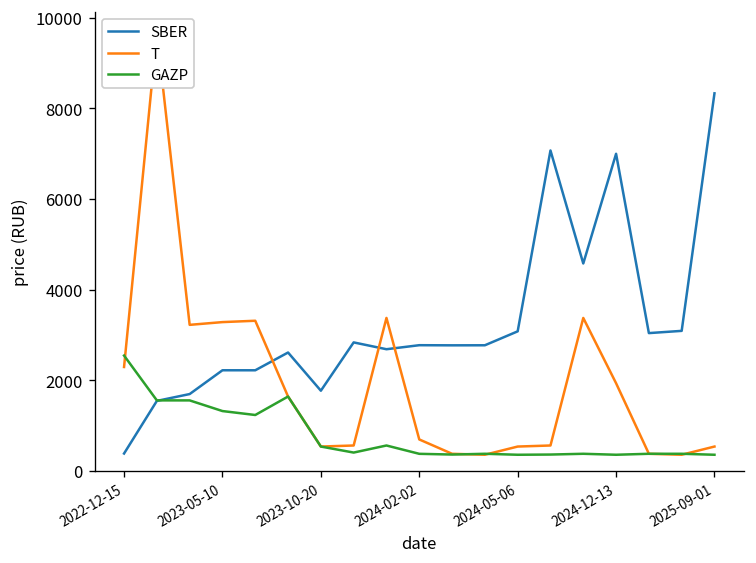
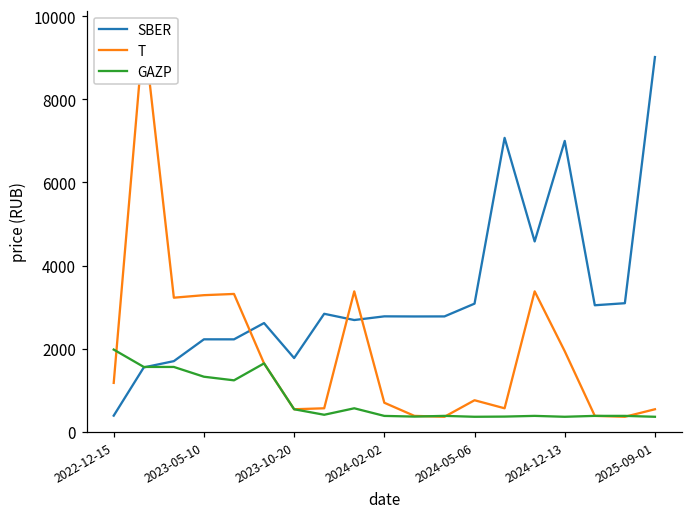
  {
    "SBER": {
      "2022-12-15": 400,
      "2023-10-20": 1800,
      "2024-05-06": 3100,
      "2024-12-13": 7000,
-     "2025-09-01": 8300
+     "2025-09-01": 9000
    },
    "T": {
-     "2022-12-15": 2300,
-     "2024-05-06": 500,
+     "2022-12-15": 1200,
+     "2024-05-06": 800,
      "2024-12-13": 1900,
      "2025-09-01": 500
    },
    "GAZP": {
-     "2022-12-15": 2500,
+     "2022-12-15": 2000,
      "2024-05-06": 400,
      "2024-12-13": 400,
      "2025-09-01": 400
    }
  }
